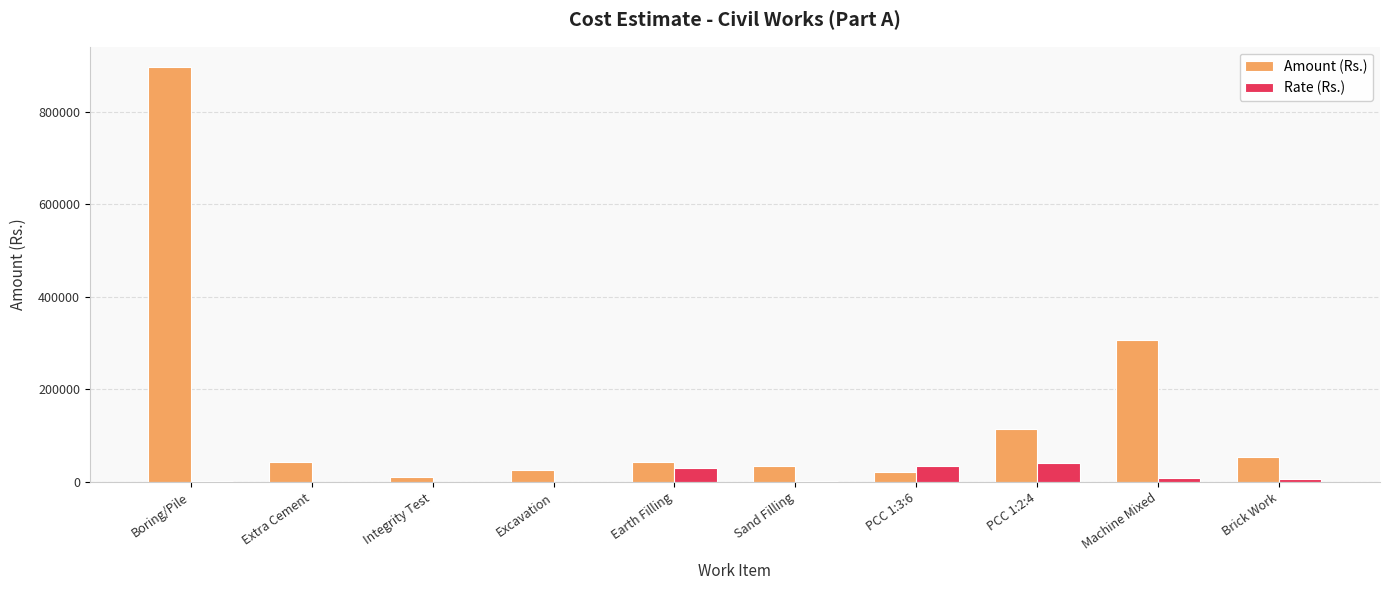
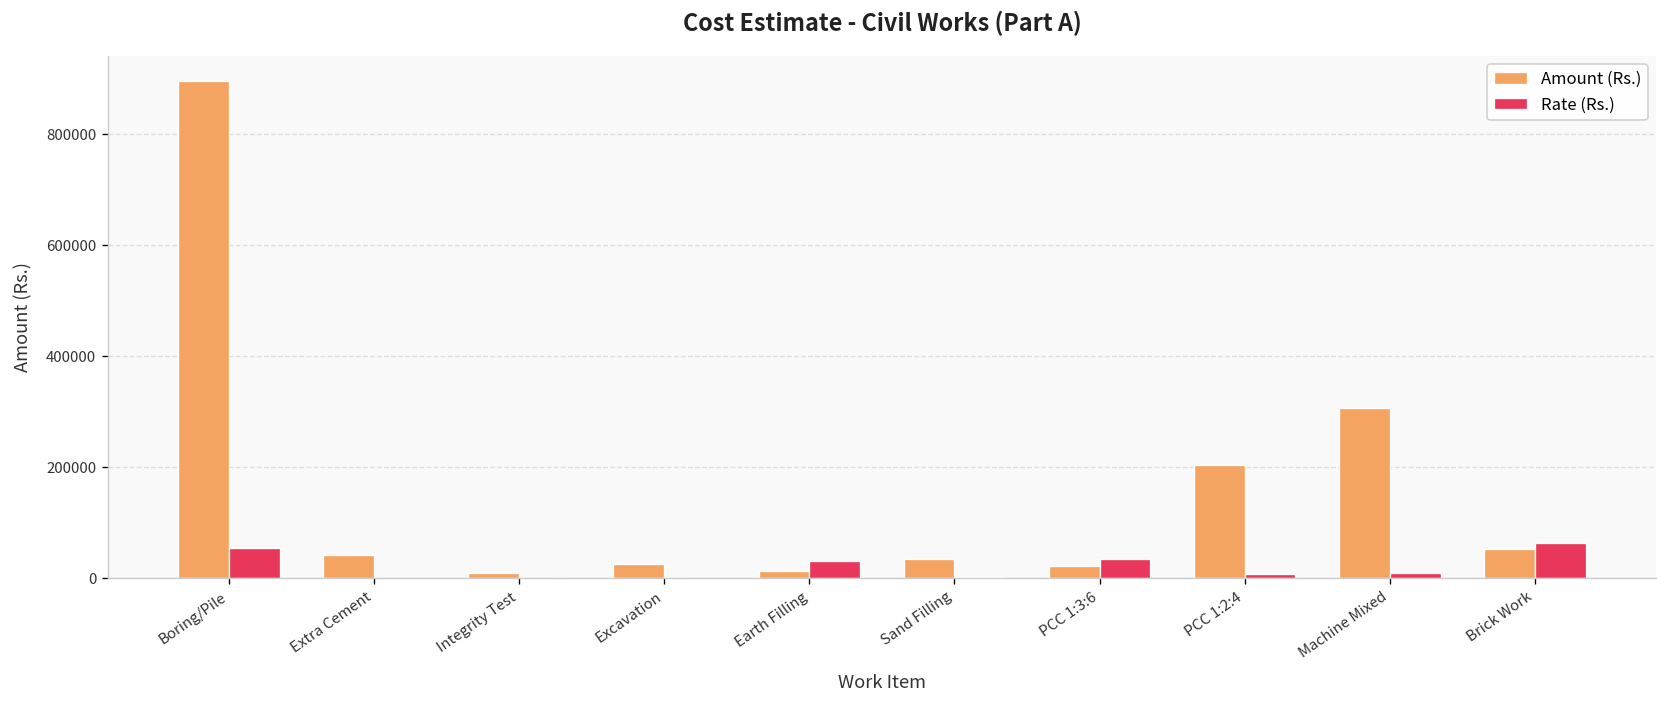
  {
    "Amount (Rs.)": {
      "Boring/Pile": 900000,
      "Extra Cement": 40000,
      "Integrity Test": 10000,
      "Excavation": 30000,
-     "Earth Filling": 40000,
+     "Earth Filling": 10000,
      "Sand Filling": 40000,
      "PCC 1:3:6": 20000,
-     "PCC 1:2:4": 110000,
+     "PCC 1:2:4": 200000,
      "Machine Mixed": 310000,
      "Brick Work": 50000
    },
    "Rate (Rs.)": {
-     "Boring/Pile": 0,
+     "Boring/Pile": 50000,
      "Earth Filling": 30000,
      "PCC 1:3:6": 40000,
-     "PCC 1:2:4": 40000,
+     "PCC 1:2:4": 10000,
      "Machine Mixed": 10000,
-     "Brick Work": 10000
+     "Brick Work": 60000
    }
  }
